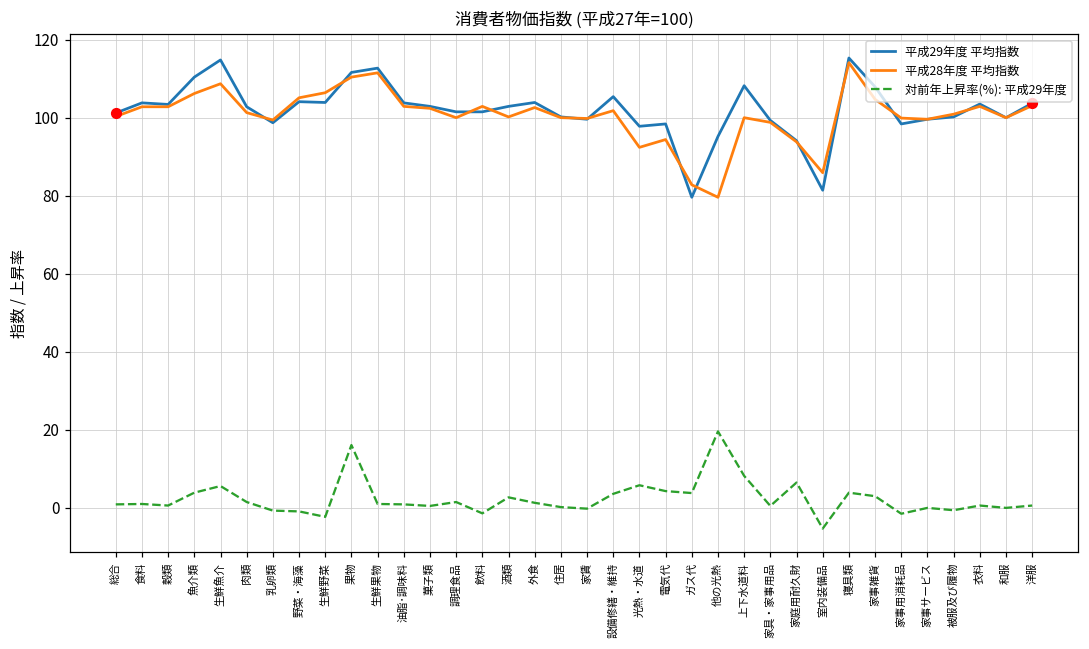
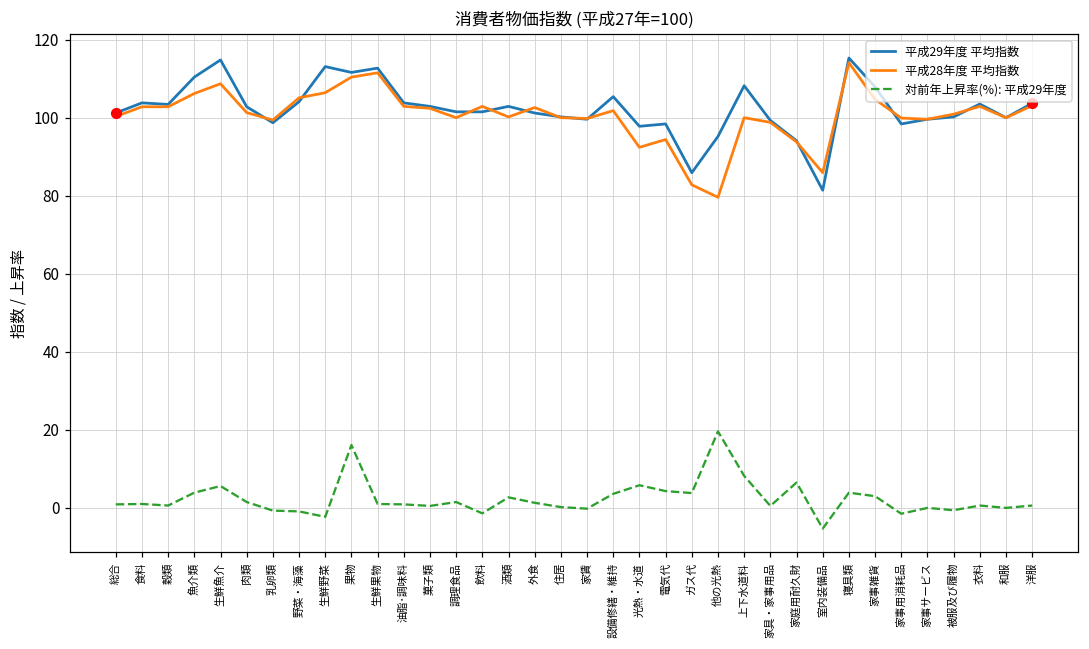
  {
    "平成29年度 平均指数": {
      "食料": 104,
      "魚介類": 110,
      "生鮮魚介": 115,
      "肉類": 103,
      "野菜・海藻": 104,
-     "生鮮野菜": 104,
+     "生鮮野菜": 113,
      "果物": 112,
      "生鮮果物": 113,
      "油脂･調味料": 104,
      "調理食品": 102,
      "飲料": 102,
      "酒類": 103,
-     "外食": 104,
+     "外食": 101,
      "設備修繕・維持": 105,
      "光熱・水道": 98,
      "電気代": 98,
-     "ガス代": 80,
+     "ガス代": 86,
      "他の光熱": 95,
      "上下水道料": 108,
      "室内装備品": 81,
      "寝具類": 115,
      "家事用消耗品": 98
    },
    "平成28年度 平均指数": {
      "総合": 100,
      "食料": 103,
      "魚介類": 106,
      "生鮮魚介": 109,
      "肉類": 101,
      "野菜・海藻": 105,
      "生鮮野菜": 106,
      "果物": 110,
      "生鮮果物": 112,
      "油脂･調味料": 103,
      "調理食品": 100,
      "飲料": 103,
      "酒類": 100,
      "外食": 103,
      "設備修繕・維持": 102,
      "光熱・水道": 92,
      "電気代": 94,
      "ガス代": 83,
      "他の光熱": 80,
      "上下水道料": 100,
      "室内装備品": 86,
      "寝具類": 114,
      "家事雑貨": 105,
      "家事用消耗品": 100
    },
    "対前年上昇率(%): 平成29年度": {
      "総合": 1,
      "食料": 1,
      "穀類": 1,
      "魚介類": 4,
      "生鮮魚介": 6,
      "肉類": 2,
      "乳卵類": -1,
      "野菜・海藻": -1,
      "生鮮野菜": -2,
      "果物": 16,
      "生鮮果物": 1,
      "油脂･調味料": 1,
      "菓子類": 1,
      "調理食品": 2,
      "飲料": -1,
      "酒類": 3,
      "外食": 1,
      "住居": 0,
      "家賃": 0,
      "設備修繕・維持": 4,
      "光熱・水道": 6,
      "電気代": 4,
      "ガス代": 4,
      "他の光熱": 20,
      "上下水道料": 8,
      "家具・家事用品": 1,
      "家庭用耐久財": 7,
      "室内装備品": -5,
      "寝具類": 4,
      "家事雑貨": 3,
      "家事用消耗品": -2,
      "家事サービス": 0,
      "被服及び履物": -1,
      "衣料": 1,
      "和服": 0,
      "洋服": 1
    }
  }
